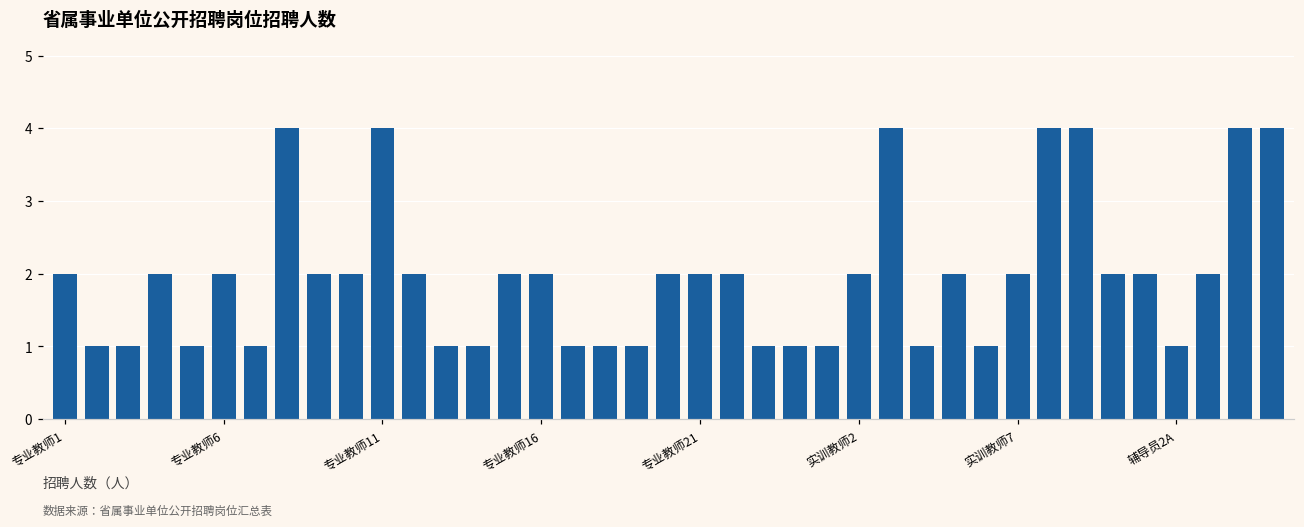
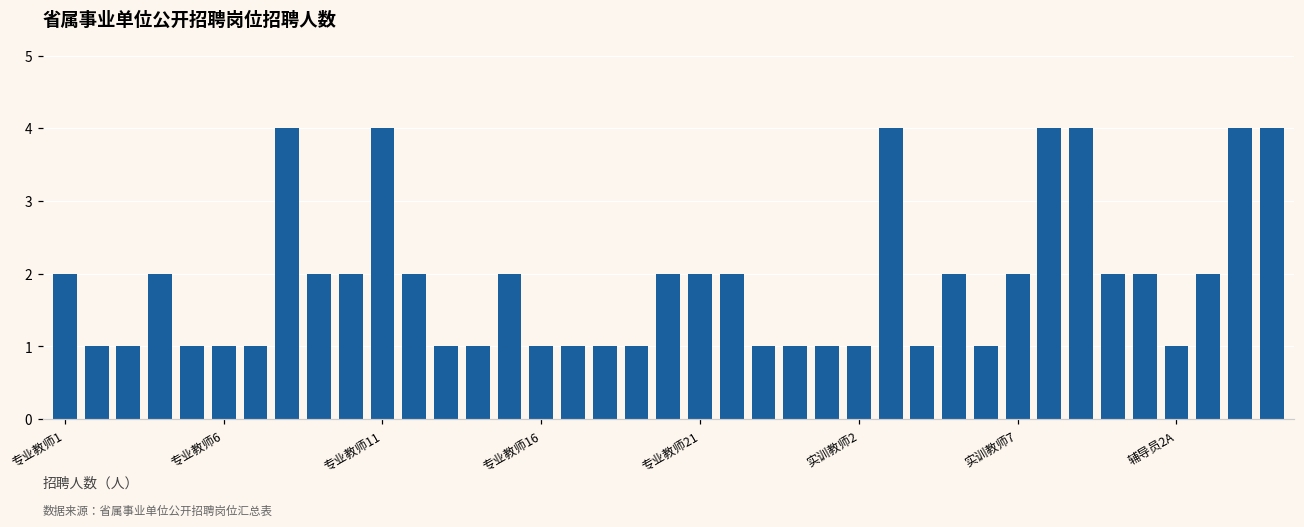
  {
    "专业教师1": 2,
-   "专业教师6": 2,
+   "专业教师6": 1,
    "专业教师11": 4,
-   "专业教师16": 2,
+   "专业教师16": 1,
    "专业教师21": 2,
-   "实训教师2": 2,
+   "实训教师2": 1,
    "实训教师7": 2,
    "辅导员2A": 1
  }
